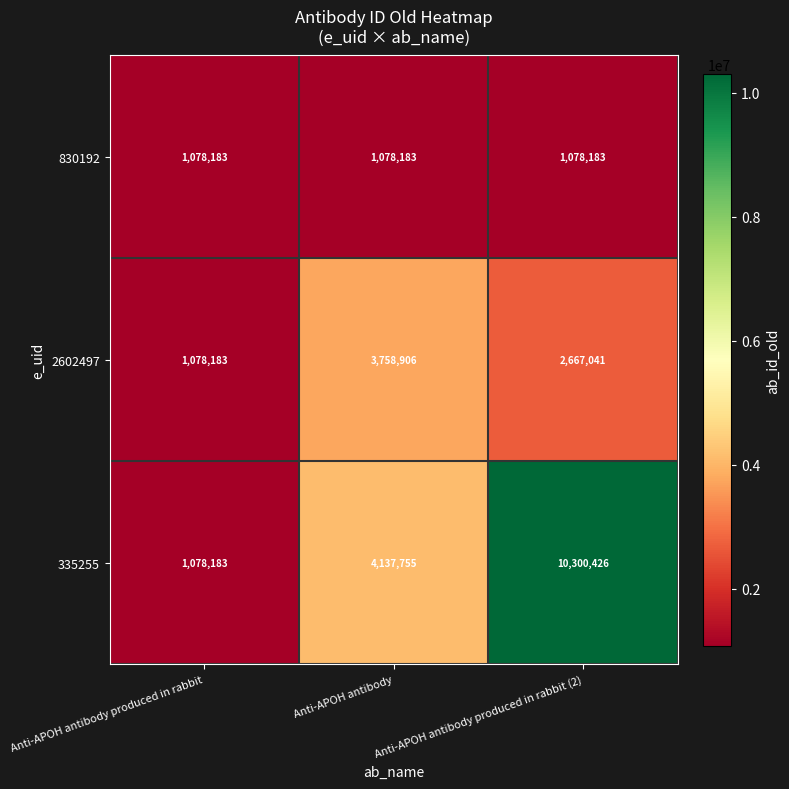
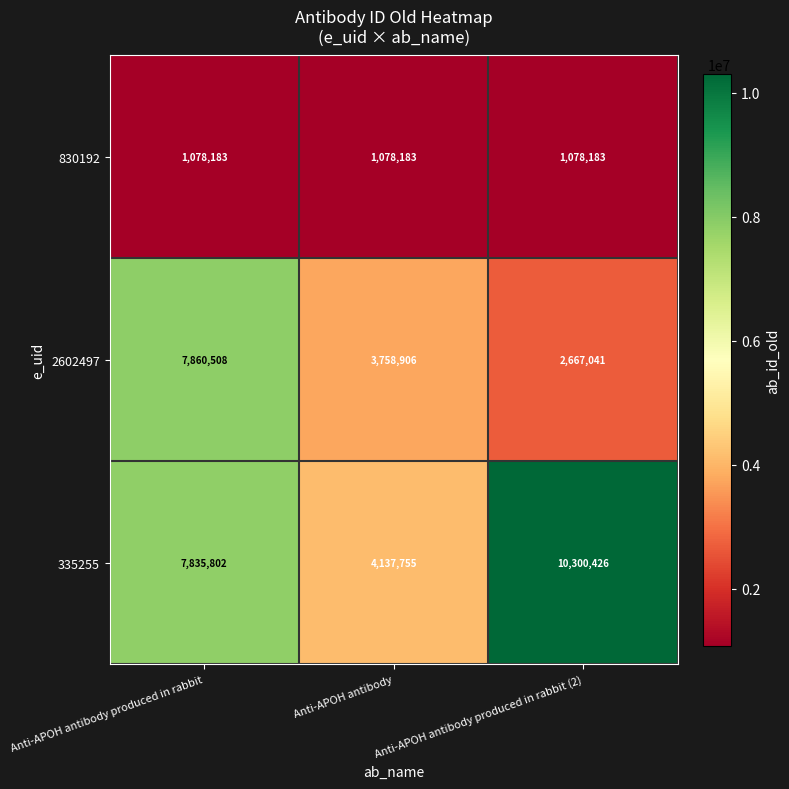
  {
    "830192": {
      "Anti-APOH antibody produced in rabbit": "1,078,183",
      "Anti-APOH antibody": "1,078,183",
      "Anti-APOH antibody produced in rabbit (2)": "1,078,183"
    },
    "2602497": {
-     "Anti-APOH antibody produced in rabbit": "1,078,183",
+     "Anti-APOH antibody produced in rabbit": "7,860,508",
      "Anti-APOH antibody": "3,758,906",
      "Anti-APOH antibody produced in rabbit (2)": "2,667,041"
    },
    "335255": {
-     "Anti-APOH antibody produced in rabbit": "1,078,183",
+     "Anti-APOH antibody produced in rabbit": "7,835,802",
      "Anti-APOH antibody": "4,137,755",
      "Anti-APOH antibody produced in rabbit (2)": "10,300,426"
    }
  }
